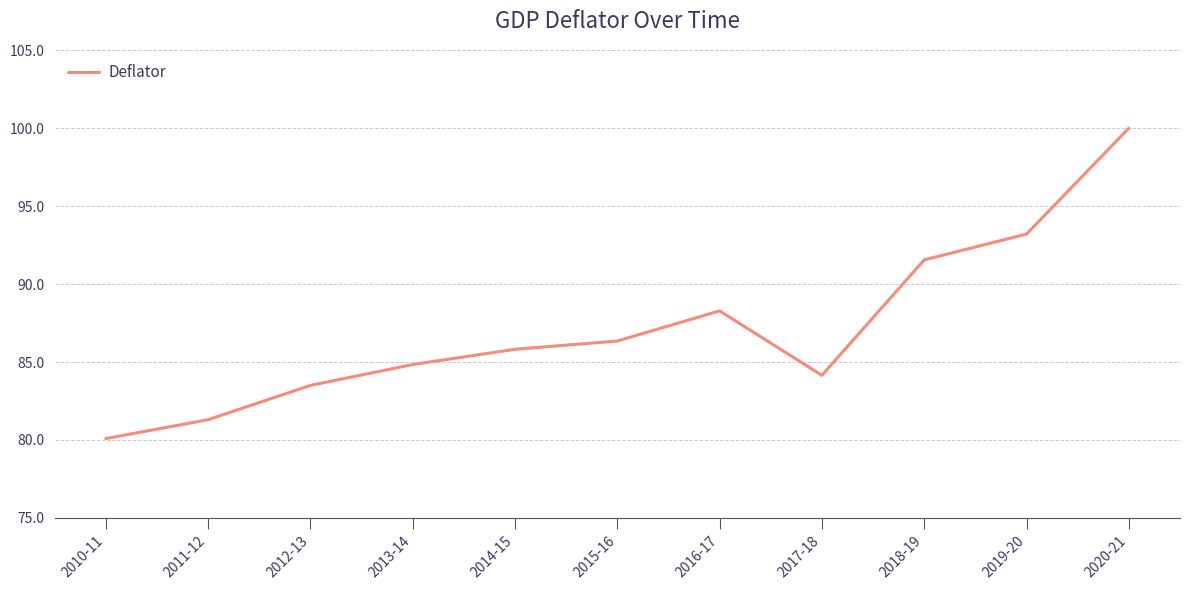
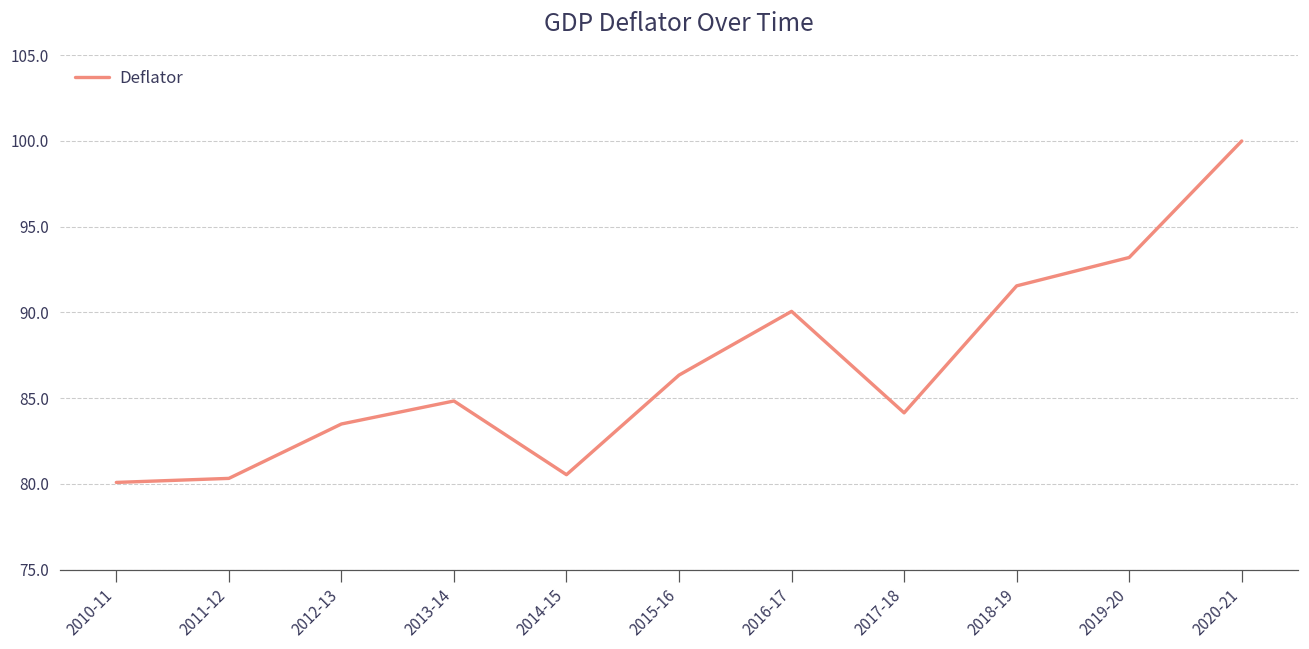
  {
    "2010-11": 80.1,
-   "2011-12": 81.3,
+   "2011-12": 80.3,
    "2012-13": 83.5,
    "2013-14": 84.8,
-   "2014-15": 85.8,
+   "2014-15": 80.5,
    "2015-16": 86.3,
-   "2016-17": 88.3,
+   "2016-17": 90.1,
    "2017-18": 84.1,
    "2018-19": 91.6,
    "2019-20": 93.2,
    "2020-21": 100.0
  }
